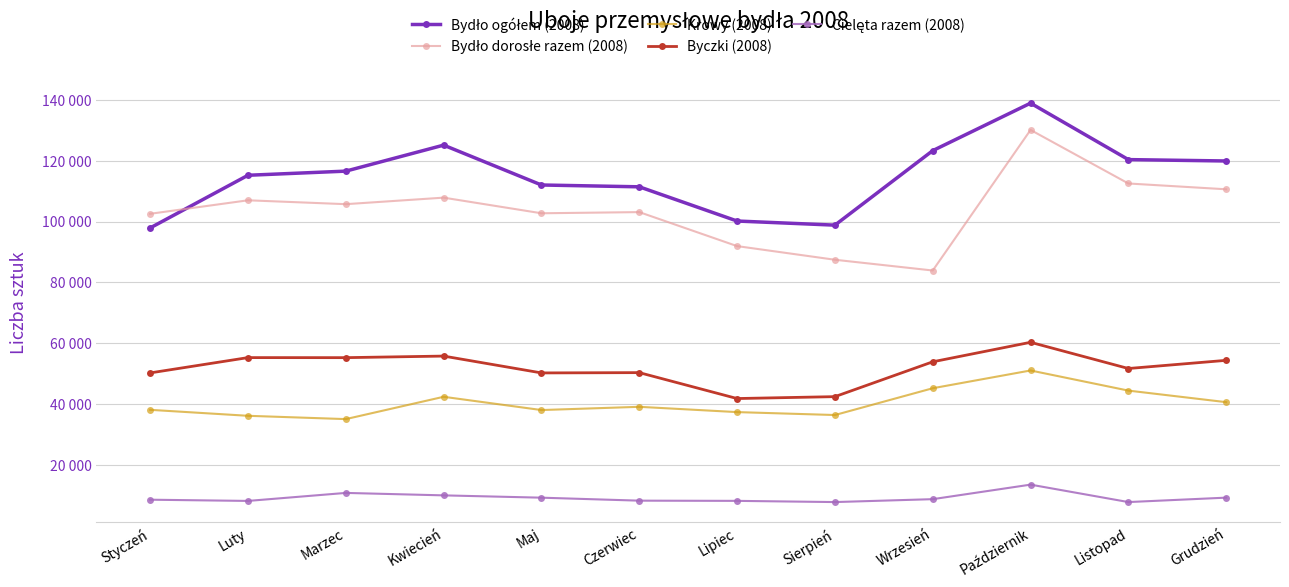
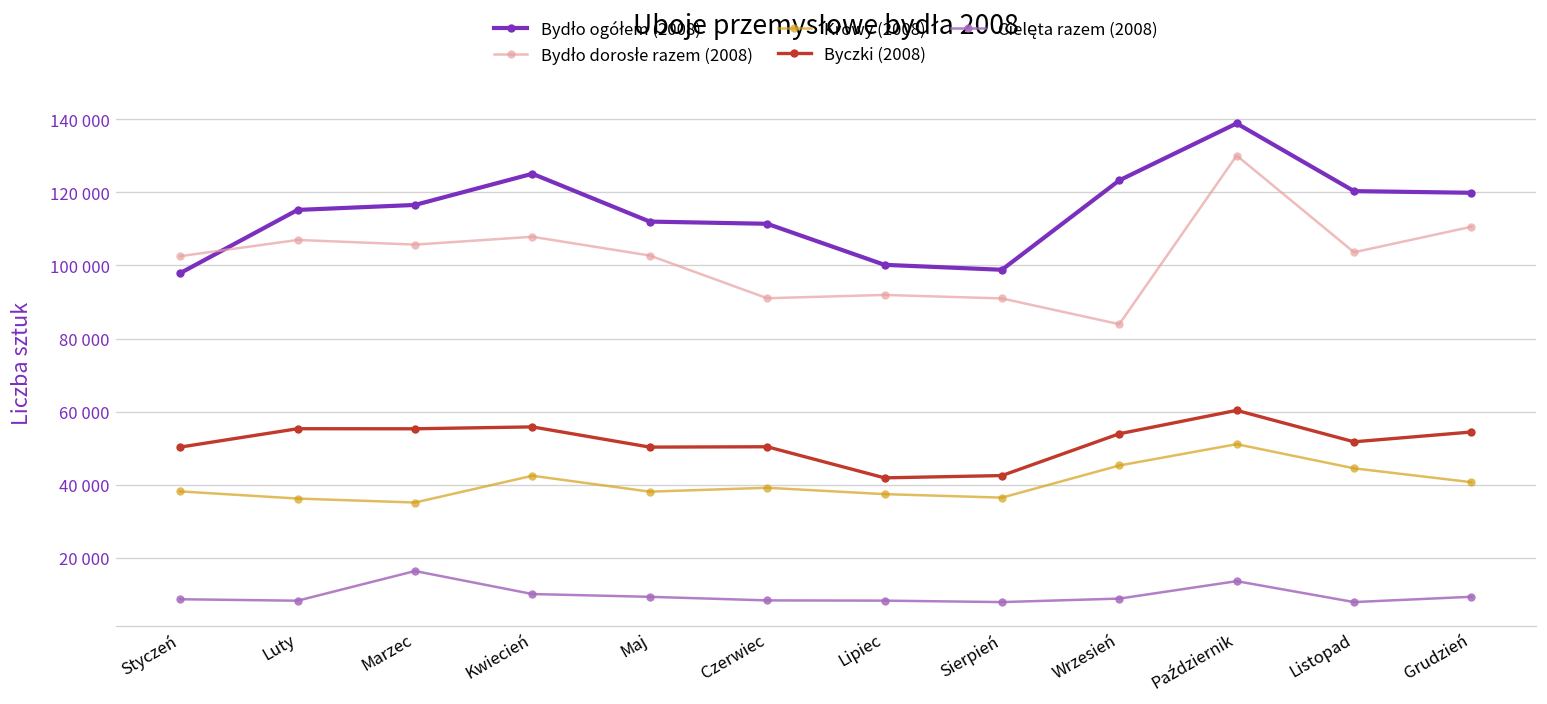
  {
    "Bydło ogółem (2008)": {
      "Styczeń": 98000,
      "Luty": 115000,
      "Marzec": 117000,
      "Kwiecień": 125000,
      "Maj": 112000,
      "Czerwiec": 111000,
      "Lipiec": 100000,
      "Sierpień": 99000,
      "Wrzesień": 123000,
      "Październik": 139000,
      "Listopad": 120000,
      "Grudzień": 120000
    },
    "Bydło dorosłe razem (2008)": {
      "Styczeń": 103000,
      "Luty": 107000,
      "Marzec": 106000,
      "Kwiecień": 108000,
      "Maj": 103000,
-     "Czerwiec": 103000,
+     "Czerwiec": 91000,
      "Lipiec": 92000,
-     "Sierpień": 87000,
+     "Sierpień": 91000,
      "Wrzesień": 84000,
      "Październik": 130000,
-     "Listopad": 113000,
+     "Listopad": 104000,
      "Grudzień": 111000
    },
    "Krowy (2008)": {
      "Styczeń": 38000,
      "Luty": 36000,
      "Marzec": 35000,
      "Kwiecień": 42000,
      "Maj": 38000,
      "Czerwiec": 39000,
      "Lipiec": 37000,
      "Sierpień": 36000,
      "Wrzesień": 45000,
      "Październik": 51000,
      "Listopad": 44000,
      "Grudzień": 41000
    },
    "Byczki (2008)": {
      "Styczeń": 50000,
      "Luty": 55000,
      "Marzec": 55000,
      "Kwiecień": 56000,
      "Maj": 50000,
      "Czerwiec": 50000,
      "Lipiec": 42000,
      "Sierpień": 42000,
      "Wrzesień": 54000,
      "Październik": 60000,
      "Listopad": 52000,
      "Grudzień": 54000
    },
    "Cielęta razem (2008)": {
      "Styczeń": 9000,
      "Luty": 8000,
-     "Marzec": 11000,
+     "Marzec": 16000,
      "Kwiecień": 10000,
      "Maj": 9000,
      "Czerwiec": 8000,
      "Lipiec": 8000,
      "Sierpień": 8000,
      "Wrzesień": 9000,
      "Październik": 14000,
      "Listopad": 8000,
      "Grudzień": 9000
    }
  }
